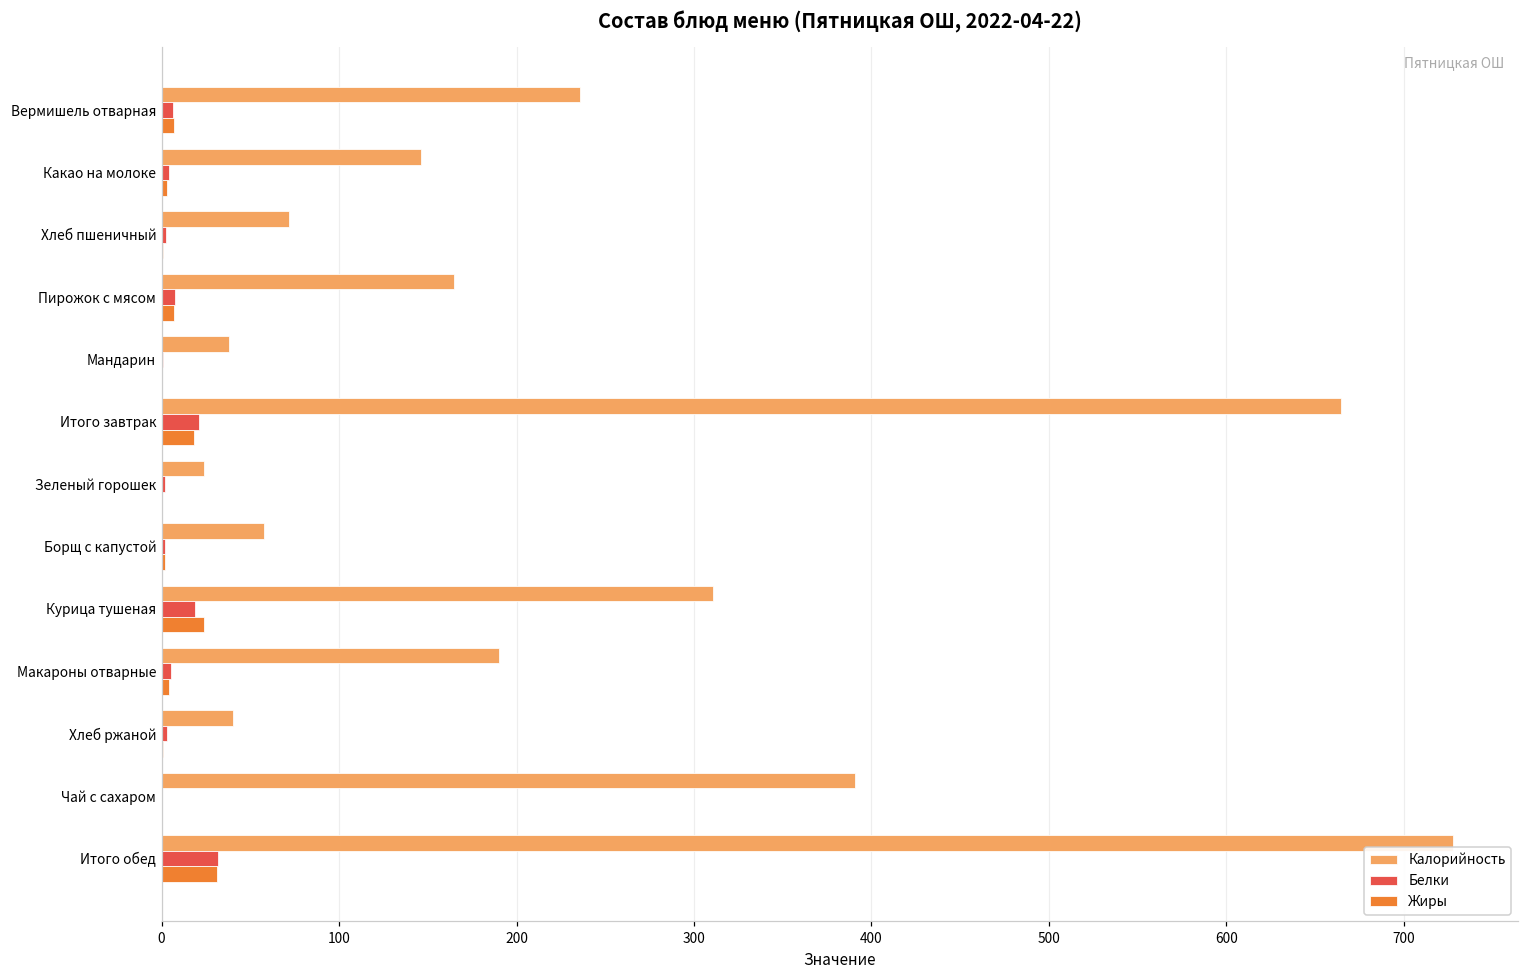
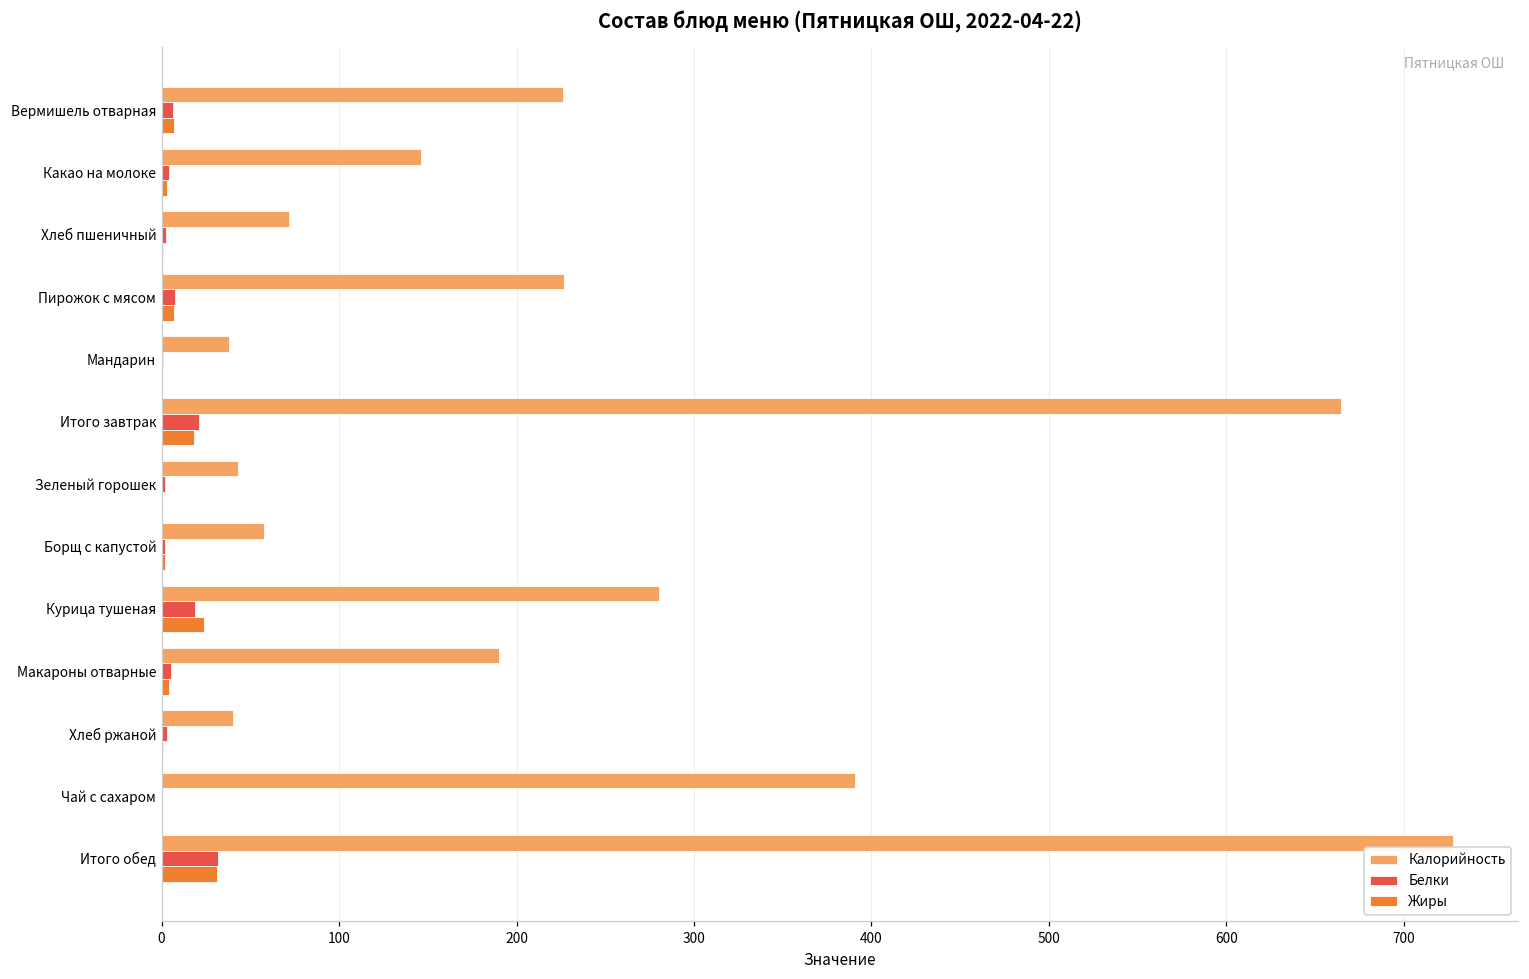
  {
    "Калорийность": {
-     "Вермишель отварная": 236,
+     "Вермишель отварная": 226,
      "Какао на молоке": 146,
      "Хлеб пшеничный": 72,
-     "Пирожок с мясом": 165,
+     "Пирожок с мясом": 227,
      "Мандарин": 38,
      "Итого завтрак": 664,
-     "Зеленый горошек": 24,
+     "Зеленый горошек": 43,
      "Борщ с капустой": 58,
-     "Курица тушеная": 311,
+     "Курица тушеная": 280,
      "Макароны отварные": 190,
      "Хлеб ржаной": 40,
      "Чай с сахаром": 391,
      "Итого обед": 728
    }
  }
